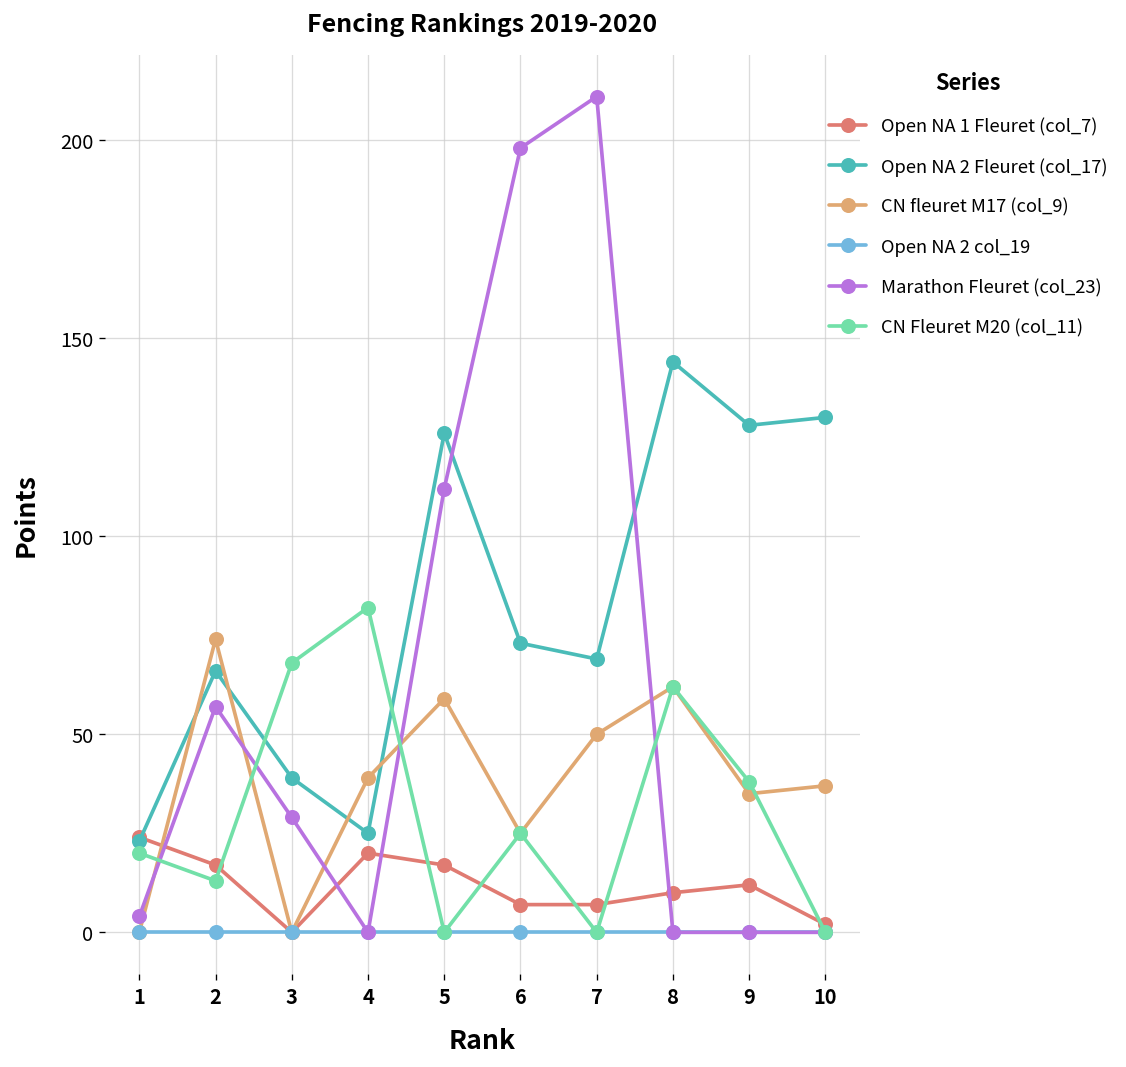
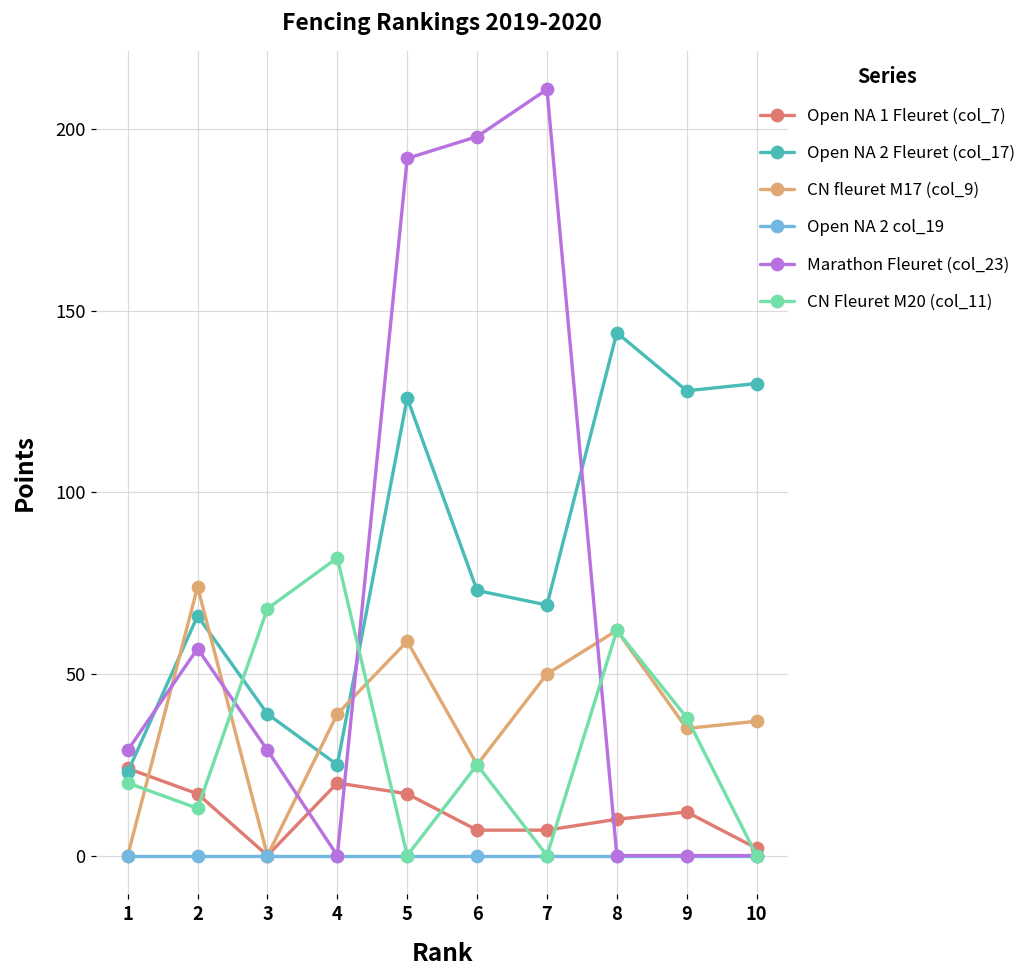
  {
    "Marathon Fleuret (col_23)": {
-     "1": 4,
+     "1": 29,
      "2": 57,
      "3": 29,
-     "5": 112,
+     "5": 192,
      "6": 198,
      "7": 211
    }
  }
